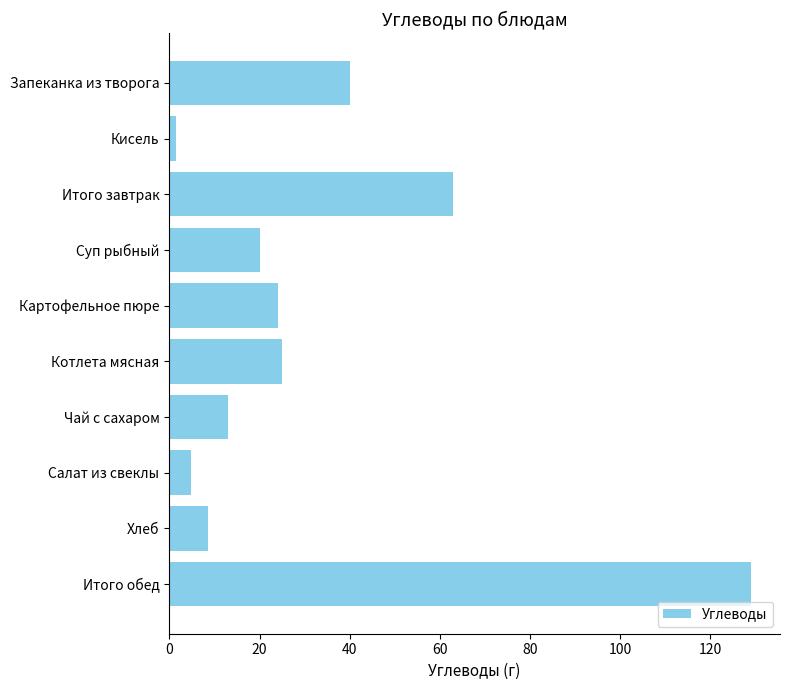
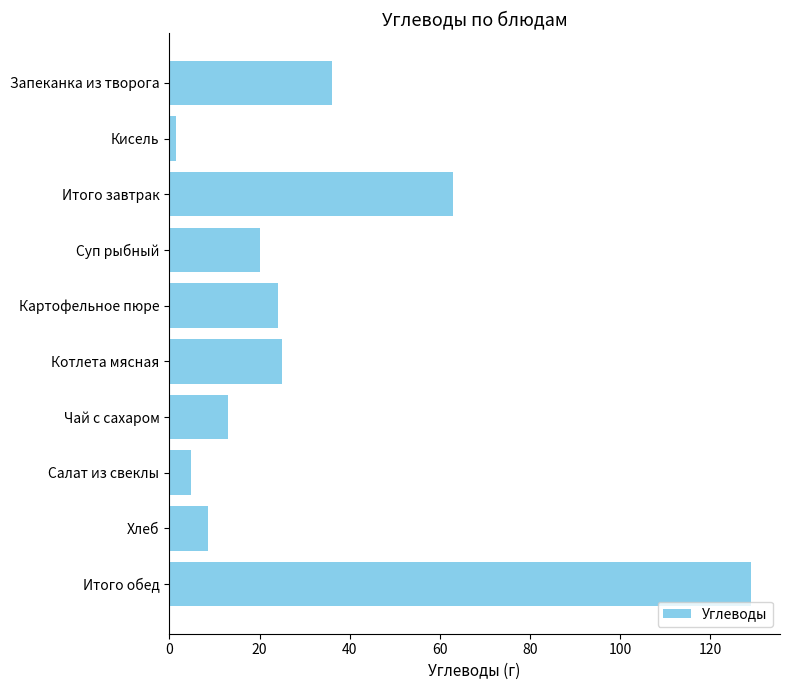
  {
-   "Запеканка из творога": 40,
+   "Запеканка из творога": 36,
    "Кисель": 2,
    "Итого завтрак": 63,
    "Суп рыбный": 20,
    "Картофельное пюре": 24,
    "Котлета мясная": 25,
    "Чай с сахаром": 13,
    "Салат из свеклы": 5,
    "Хлеб": 9,
    "Итого обед": 129
  }
